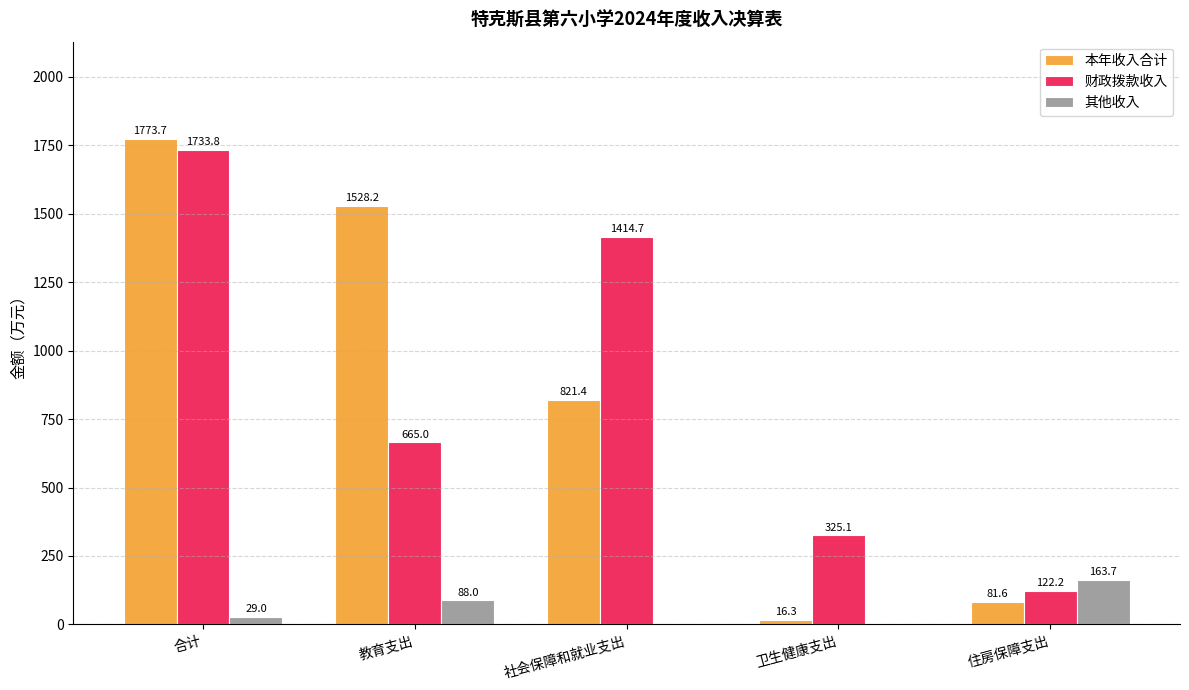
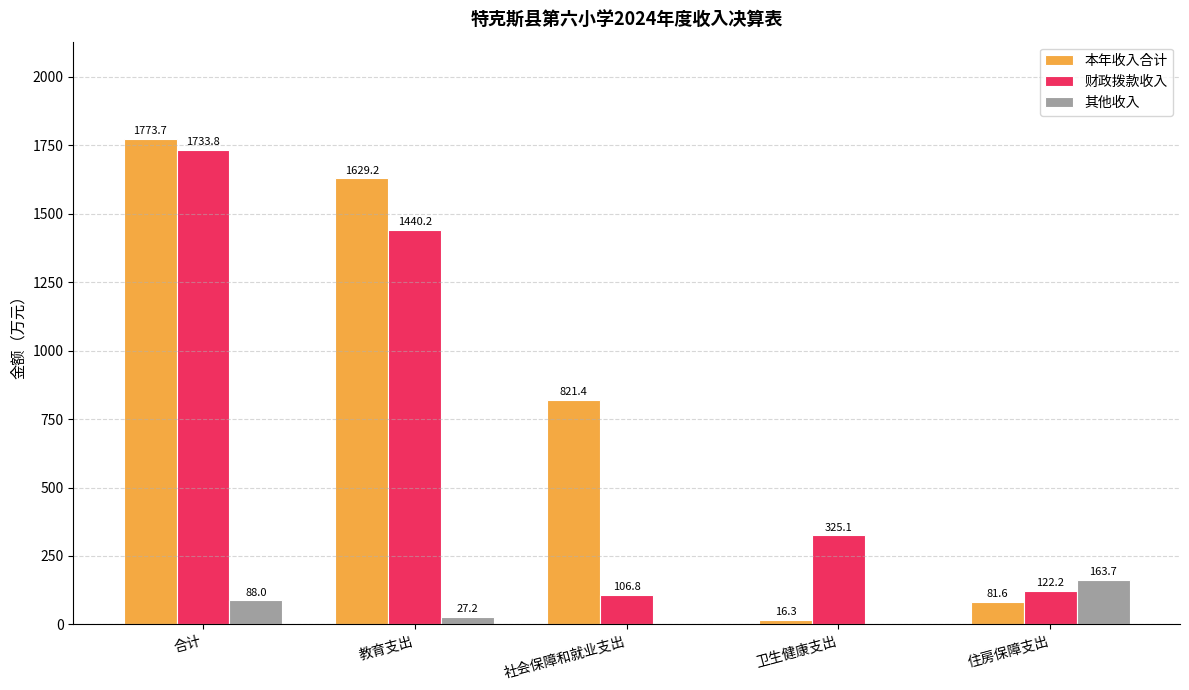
  {
    "本年收入合计": {
      "合计": 1773.7,
-     "教育支出": 1528.2,
+     "教育支出": 1629.2,
      "社会保障和就业支出": 821.4,
      "卫生健康支出": 16.3,
      "住房保障支出": 81.6
    },
    "财政拨款收入": {
      "合计": 1733.8,
-     "教育支出": 665.0,
-     "社会保障和就业支出": 1414.7,
+     "教育支出": 1440.2,
+     "社会保障和就业支出": 106.8,
      "卫生健康支出": 325.1,
      "住房保障支出": 122.2
    },
    "其他收入": {
-     "合计": 29.0,
-     "教育支出": 88.0,
+     "合计": 88.0,
+     "教育支出": 27.2,
      "住房保障支出": 163.7
    }
  }
